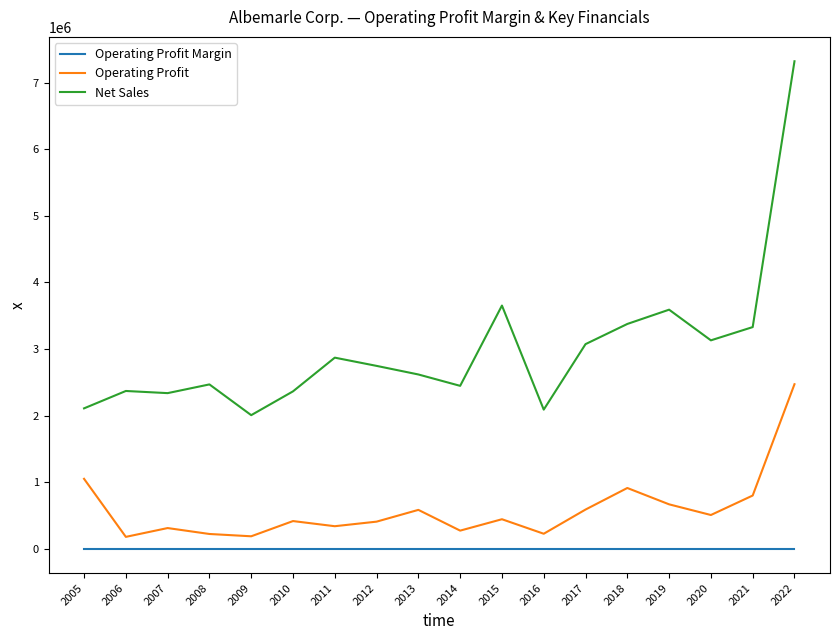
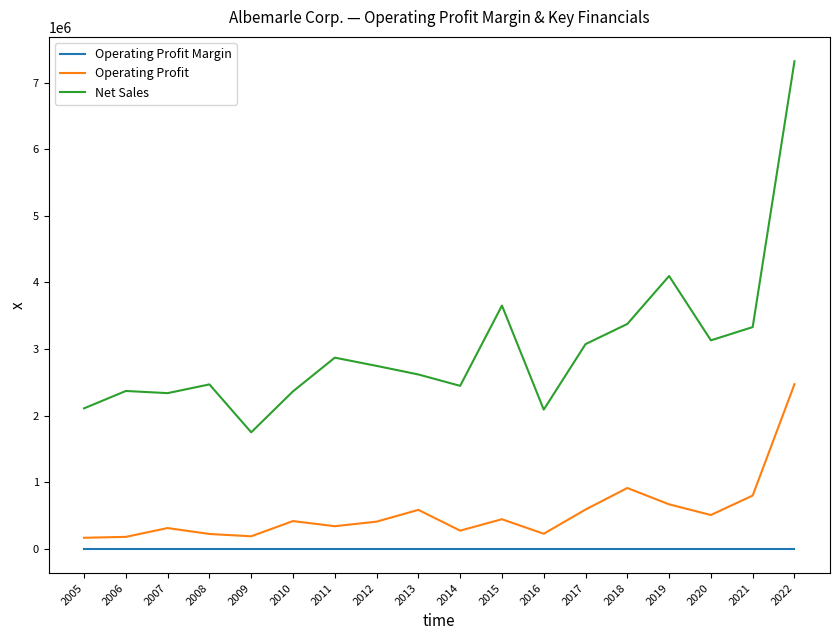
  {
    "Operating Profit Margin": {
      "2005": 0,
      "2006": 0,
      "2007": 0,
      "2008": 0,
      "2009": 0,
      "2010": 0,
      "2011": 0,
      "2012": 0,
      "2013": 0,
      "2014": 0,
      "2015": 0,
      "2016": 0,
      "2017": 0,
      "2018": 0,
      "2019": 0,
      "2020": 0,
      "2021": 0,
      "2022": 0
    },
    "Operating Profit": {
-     "2005": 1000000,
+     "2005": 200000,
      "2006": 200000,
      "2007": 300000,
      "2008": 200000,
      "2009": 200000,
      "2010": 400000,
      "2011": 300000,
      "2012": 400000,
      "2013": 600000,
      "2014": 300000,
      "2015": 400000,
      "2016": 200000,
      "2017": 600000,
      "2018": 900000,
      "2019": 700000,
      "2020": 500000,
      "2021": 800000,
      "2022": 2500000
    },
    "Net Sales": {
      "2005": 2100000,
      "2006": 2400000,
      "2007": 2300000,
      "2008": 2500000,
-     "2009": 2000000,
+     "2009": 1700000,
      "2010": 2400000,
      "2011": 2900000,
      "2012": 2700000,
      "2013": 2600000,
      "2014": 2400000,
      "2015": 3700000,
      "2016": 2100000,
      "2017": 3100000,
      "2018": 3400000,
-     "2019": 3600000,
+     "2019": 4100000,
      "2020": 3100000,
      "2021": 3300000,
      "2022": 7300000
    }
  }
